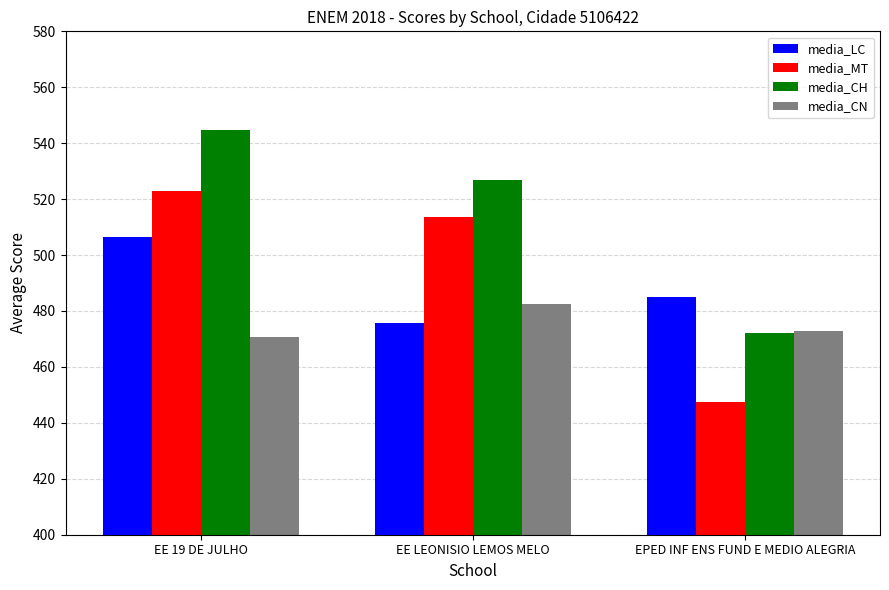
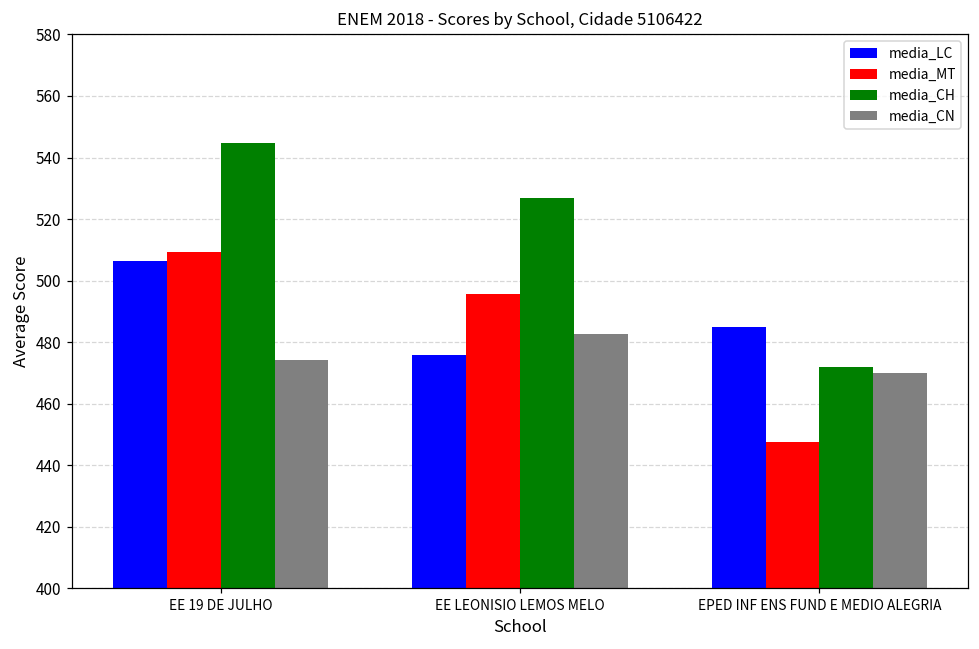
  {
    "media_LC": {
      "EE 19 DE JULHO": 506,
      "EE LEONISIO LEMOS MELO": 476,
      "EPED INF ENS FUND E MEDIO ALEGRIA": 485
    },
    "media_MT": {
-     "EE 19 DE JULHO": 523,
-     "EE LEONISIO LEMOS MELO": 514,
+     "EE 19 DE JULHO": 509,
+     "EE LEONISIO LEMOS MELO": 495,
      "EPED INF ENS FUND E MEDIO ALEGRIA": 447
    },
    "media_CH": {
      "EE 19 DE JULHO": 545,
      "EE LEONISIO LEMOS MELO": 527,
      "EPED INF ENS FUND E MEDIO ALEGRIA": 472
    },
    "media_CN": {
-     "EE 19 DE JULHO": 471,
+     "EE 19 DE JULHO": 474,
      "EE LEONISIO LEMOS MELO": 482,
-     "EPED INF ENS FUND E MEDIO ALEGRIA": 473
+     "EPED INF ENS FUND E MEDIO ALEGRIA": 470
    }
  }
